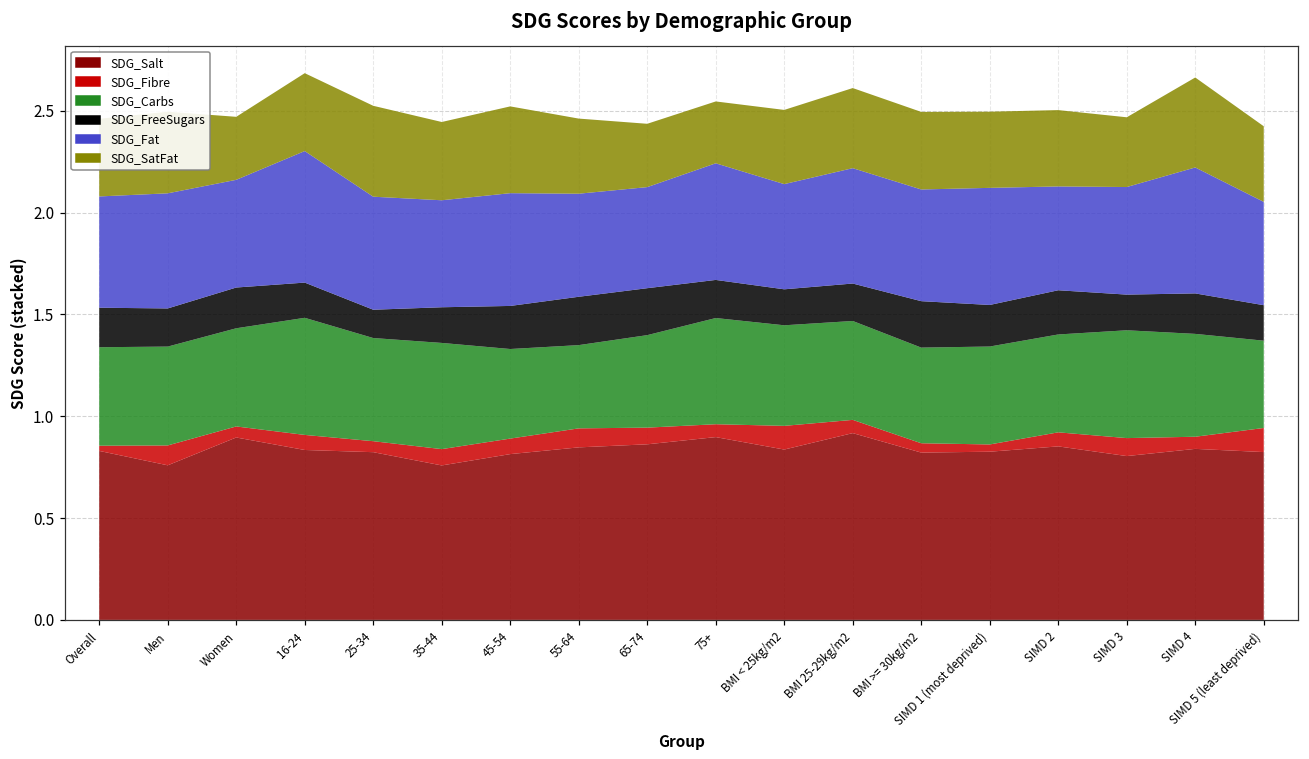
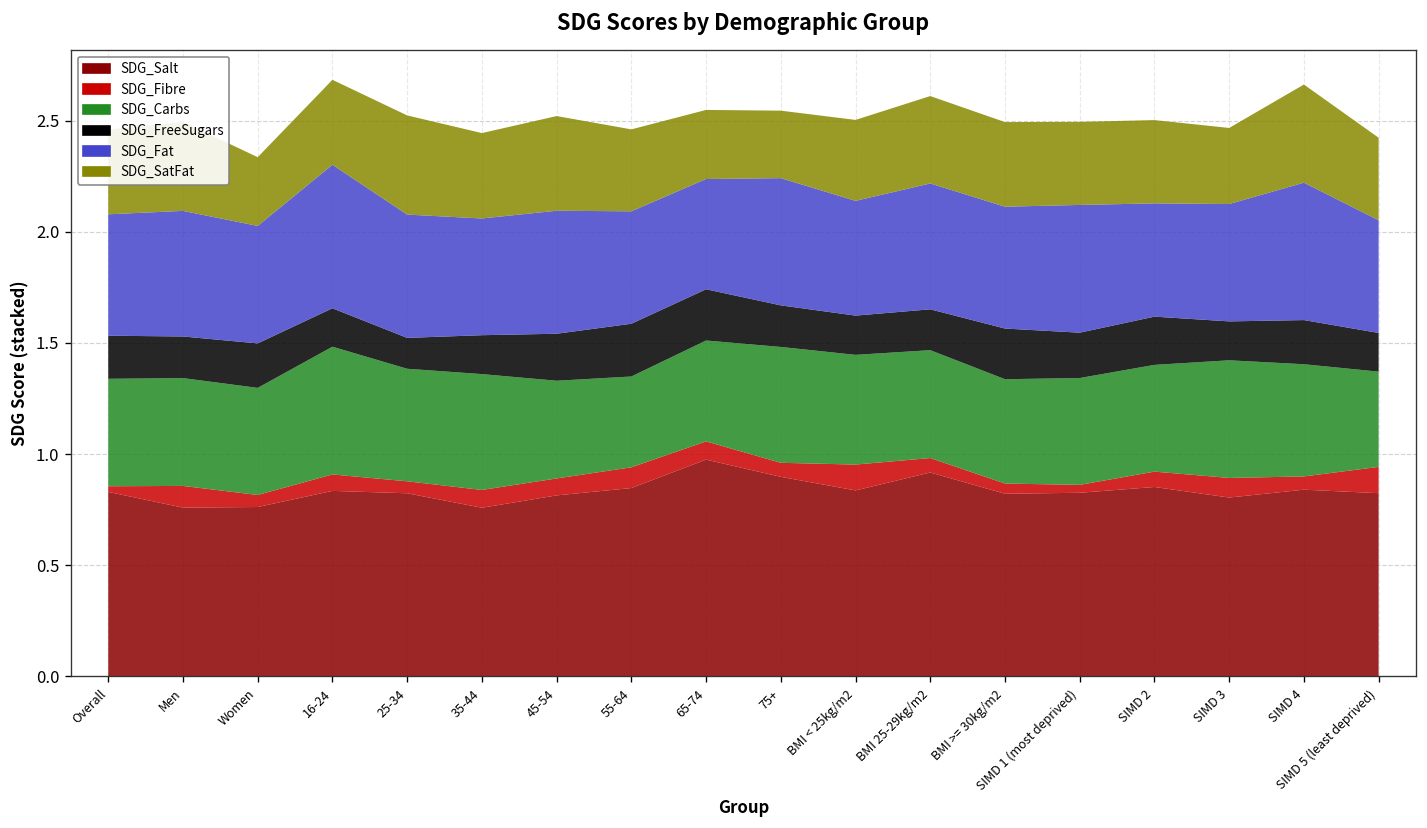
  {
    "SDG_Salt": {
      "Overall": 0.83,
      "Men": 0.76,
-     "Women": 0.90,
+     "Women": 0.76,
      "16-24": 0.83,
      "25-34": 0.82,
      "35-44": 0.76,
      "45-54": 0.81,
      "55-64": 0.85,
-     "65-74": 0.86,
+     "65-74": 0.98,
      "75+": 0.90,
      "BMI < 25kg/m2": 0.84,
      "BMI 25-29kg/m2": 0.92,
      "BMI >= 30kg/m2": 0.82,
      "SIMD 1 (most deprived)": 0.83,
      "SIMD 2": 0.85,
      "SIMD 3": 0.80,
      "SIMD 4": 0.84,
      "SIMD 5 (least deprived)": 0.82
    },
    "SDG_Fibre": {
      "Overall": 0.03,
      "Men": 0.10,
      "Women": 0.05,
      "16-24": 0.07,
      "25-34": 0.05,
      "35-44": 0.08,
      "45-54": 0.08,
      "55-64": 0.09,
      "65-74": 0.08,
      "75+": 0.06,
      "BMI < 25kg/m2": 0.12,
      "BMI 25-29kg/m2": 0.06,
      "BMI >= 30kg/m2": 0.05,
      "SIMD 1 (most deprived)": 0.04,
      "SIMD 2": 0.07,
      "SIMD 3": 0.09,
      "SIMD 4": 0.06,
      "SIMD 5 (least deprived)": 0.12
    },
    "SDG_Carbs": {
      "Overall": 0.48,
      "Men": 0.49,
      "Women": 0.48,
      "16-24": 0.58,
      "25-34": 0.51,
      "35-44": 0.52,
      "45-54": 0.44,
      "55-64": 0.41,
      "65-74": 0.45,
      "75+": 0.52,
      "BMI < 25kg/m2": 0.49,
      "BMI 25-29kg/m2": 0.49,
      "BMI >= 30kg/m2": 0.47,
      "SIMD 1 (most deprived)": 0.48,
      "SIMD 2": 0.48,
      "SIMD 3": 0.53,
      "SIMD 4": 0.51,
      "SIMD 5 (least deprived)": 0.43
    },
    "SDG_FreeSugars": {
      "Overall": 0.19,
      "Men": 0.19,
      "Women": 0.20,
      "16-24": 0.17,
      "25-34": 0.14,
      "35-44": 0.18,
      "45-54": 0.21,
      "55-64": 0.24,
      "65-74": 0.23,
      "75+": 0.19,
      "BMI < 25kg/m2": 0.18,
      "BMI 25-29kg/m2": 0.18,
      "BMI >= 30kg/m2": 0.23,
      "SIMD 1 (most deprived)": 0.20,
      "SIMD 2": 0.22,
      "SIMD 3": 0.18,
      "SIMD 4": 0.20,
      "SIMD 5 (least deprived)": 0.17
    },
    "SDG_Fat": {
      "Overall": 0.55,
      "Men": 0.57,
      "Women": 0.53,
      "16-24": 0.65,
      "25-34": 0.55,
      "35-44": 0.53,
      "45-54": 0.55,
      "55-64": 0.51,
      "65-74": 0.50,
      "75+": 0.57,
      "BMI < 25kg/m2": 0.52,
      "BMI 25-29kg/m2": 0.57,
      "BMI >= 30kg/m2": 0.55,
      "SIMD 1 (most deprived)": 0.57,
      "SIMD 2": 0.51,
      "SIMD 3": 0.53,
      "SIMD 4": 0.62,
      "SIMD 5 (least deprived)": 0.51
    },
    "SDG_SatFat": {
      "Women": 0.31,
      "16-24": 0.38,
      "25-34": 0.45,
      "35-44": 0.38,
      "45-54": 0.43,
      "55-64": 0.37,
      "65-74": 0.31,
      "75+": 0.30,
      "BMI < 25kg/m2": 0.36,
      "BMI 25-29kg/m2": 0.39,
      "BMI >= 30kg/m2": 0.38,
      "SIMD 1 (most deprived)": 0.37,
      "SIMD 2": 0.37,
      "SIMD 3": 0.34,
      "SIMD 4": 0.44,
      "SIMD 5 (least deprived)": 0.37
    }
  }
